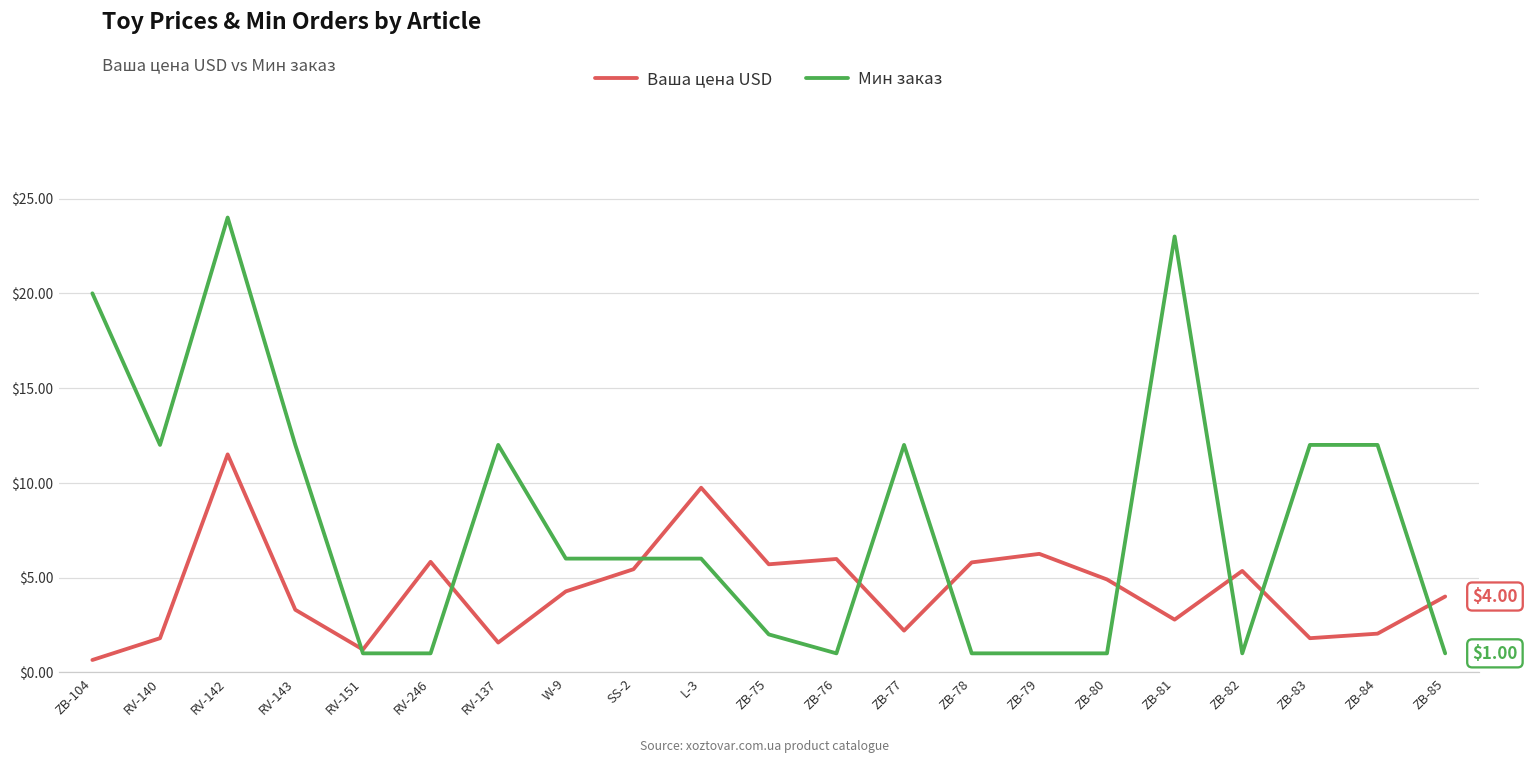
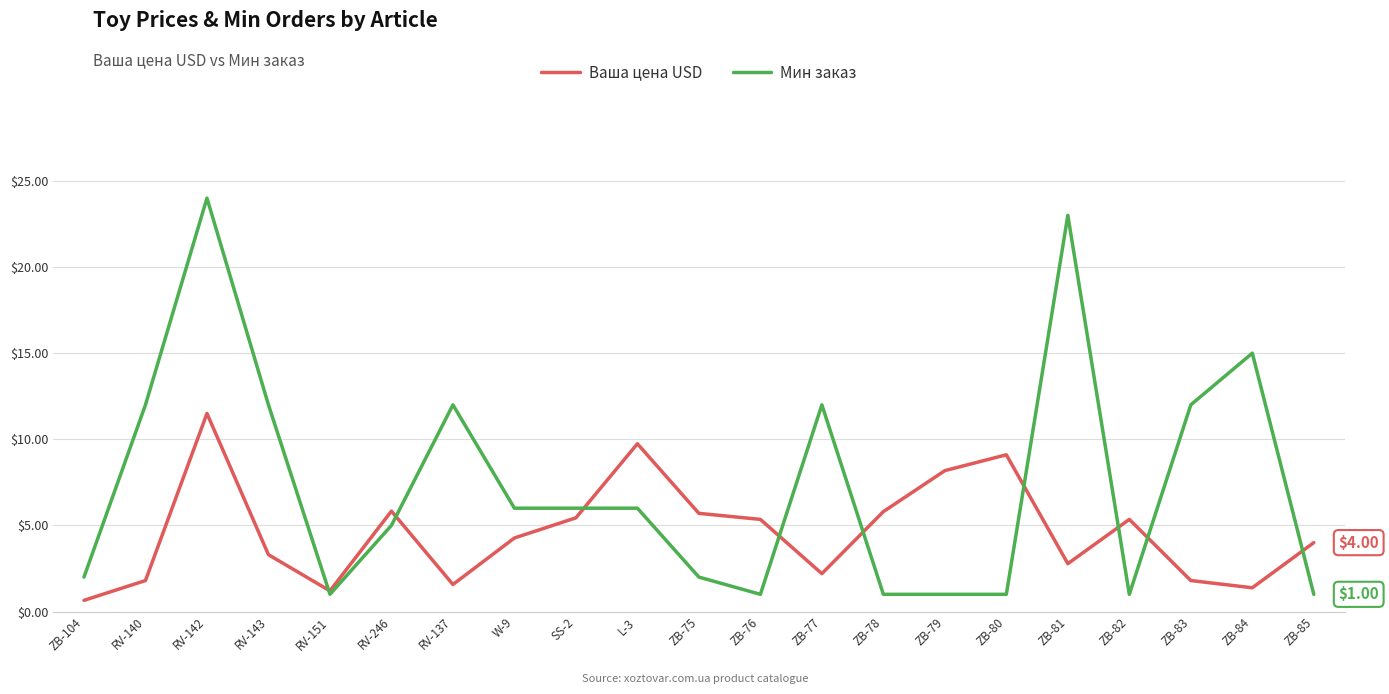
  {
    "Ваша цена USD": {
      "ZB-104": "$0.7",
      "RV-140": "$1.8",
      "RV-142": "$11.5",
      "RV-143": "$3.3",
      "RV-151": "$1.2",
      "RV-246": "$5.8",
      "RV-137": "$1.6",
      "W-9": "$4.3",
      "SS-2": "$5.4",
      "L-3": "$9.7",
      "ZB-75": "$5.7",
-     "ZB-76": "$6.0",
+     "ZB-76": "$5.4",
      "ZB-77": "$2.2",
      "ZB-78": "$5.8",
-     "ZB-79": "$6.3",
-     "ZB-80": "$4.9",
+     "ZB-79": "$8.2",
+     "ZB-80": "$9.1",
      "ZB-81": "$2.8",
      "ZB-82": "$5.4",
      "ZB-83": "$1.8",
-     "ZB-84": "$2.0"
+     "ZB-84": "$1.4"
    },
    "Мин заказ": {
-     "ZB-104": "$20",
+     "ZB-104": "$2",
      "RV-140": "$12",
      "RV-142": "$24",
      "RV-143": "$12",
      "RV-151": "$1",
-     "RV-246": "$1",
+     "RV-246": "$5",
      "RV-137": "$12",
      "W-9": "$6",
      "SS-2": "$6",
      "L-3": "$6",
      "ZB-75": "$2",
      "ZB-76": "$1",
      "ZB-77": "$12",
      "ZB-78": "$1",
      "ZB-79": "$1",
      "ZB-80": "$1",
      "ZB-81": "$23",
      "ZB-82": "$1",
      "ZB-83": "$12",
-     "ZB-84": "$12"
+     "ZB-84": "$15"
    }
  }
